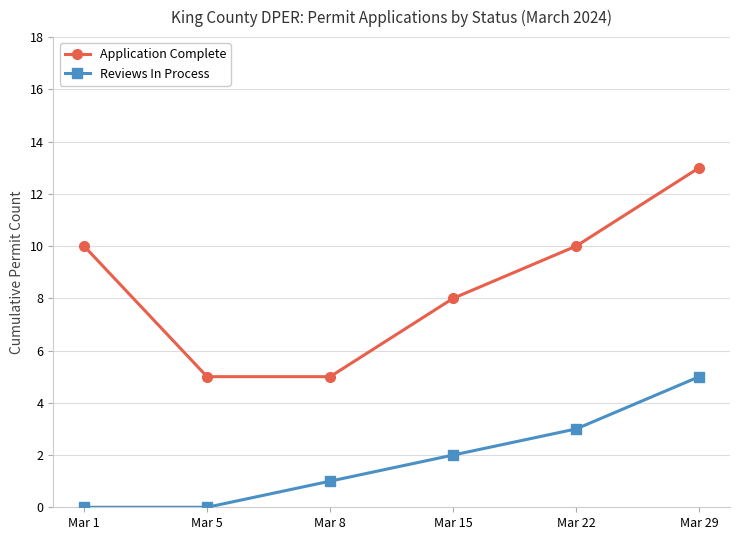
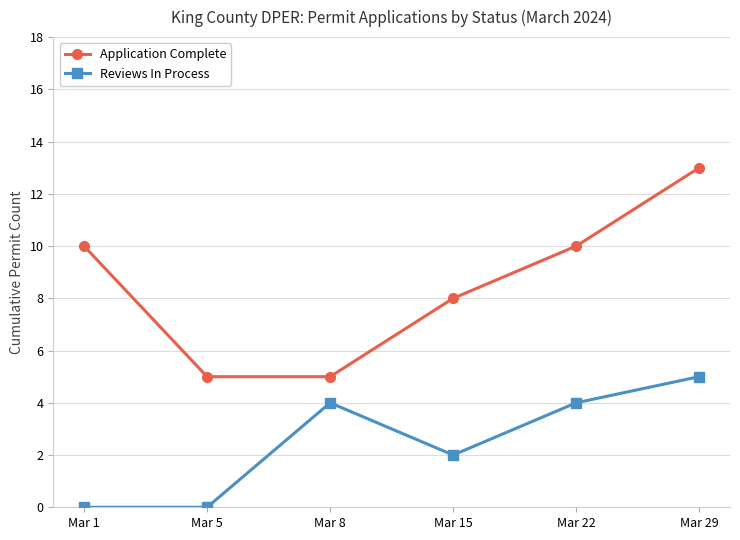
  {
    "Application Complete": {
      "Mar 1": 10,
      "Mar 5": 5,
      "Mar 8": 5,
      "Mar 15": 8,
      "Mar 22": 10,
      "Mar 29": 13
    },
    "Reviews In Process": {
      "Mar 1": 0,
      "Mar 5": 0,
-     "Mar 8": 1,
+     "Mar 8": 4,
      "Mar 15": 2,
-     "Mar 22": 3,
+     "Mar 22": 4,
      "Mar 29": 5
    }
  }
